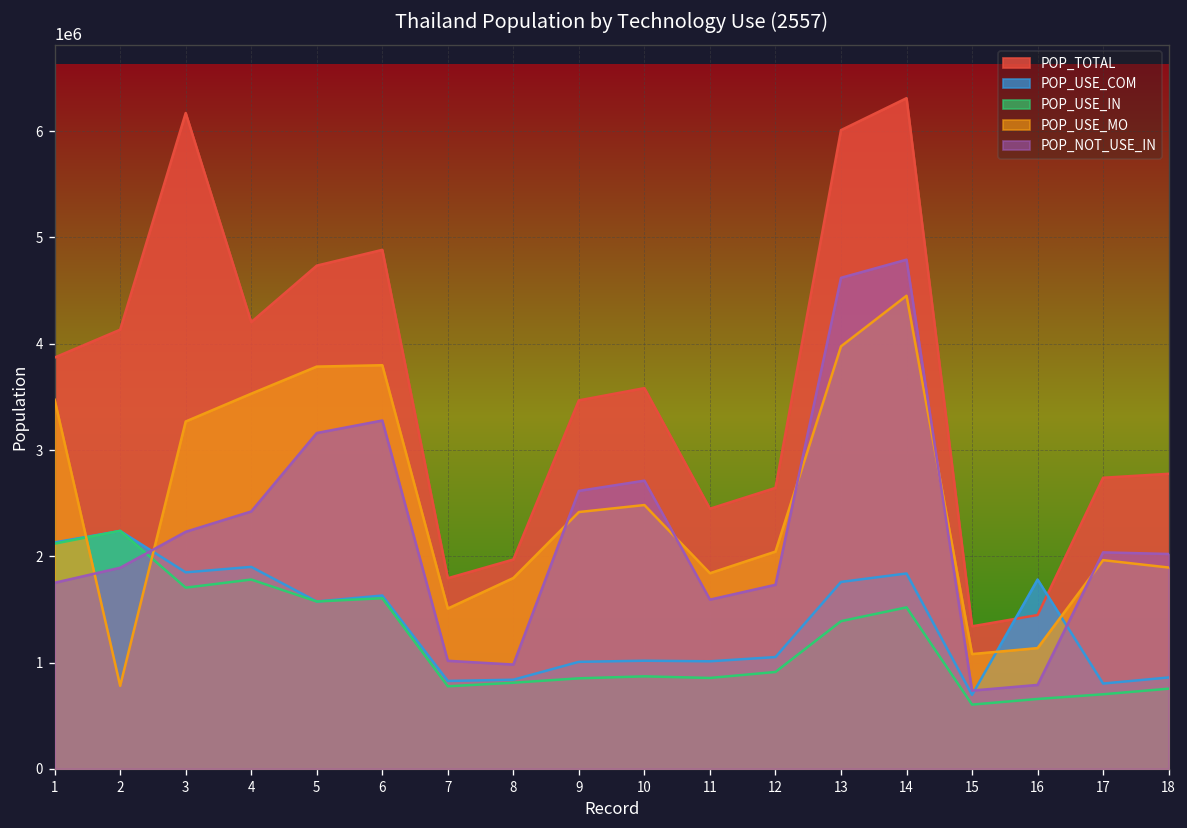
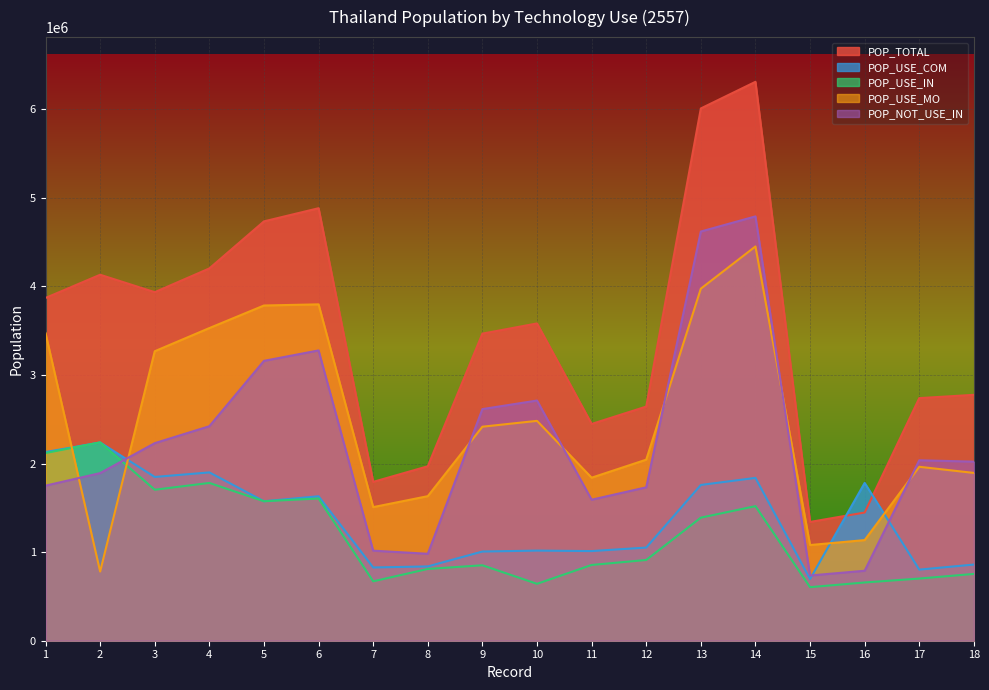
  {
    "POP_TOTAL": {
      "1": 3900000,
      "2": 4100000,
-     "3": 6200000,
+     "3": 3900000,
      "4": 4200000,
      "5": 4700000,
      "6": 4900000,
      "7": 1800000,
      "8": 2000000,
      "9": 3500000,
      "10": 3600000,
      "11": 2400000,
      "12": 2600000,
      "13": 6000000,
      "14": 6300000,
      "15": 1300000,
      "16": 1400000,
      "17": 2700000,
      "18": 2800000
    },
    "POP_USE_COM": {
      "3": 1800000,
      "4": 1900000,
      "7": 800000,
      "9": 1000000,
      "10": 1000000,
      "11": 1000000,
      "12": 1100000,
      "13": 1800000,
      "14": 1800000,
      "15": 700000,
      "16": 1800000,
      "17": 800000,
      "18": 900000
    },
    "POP_USE_IN": {
      "3": 1700000,
      "4": 1800000,
-     "7": 800000,
+     "7": 700000,
      "9": 900000,
-     "10": 900000,
+     "10": 600000,
      "11": 900000,
      "12": 900000,
      "13": 1400000,
      "14": 1500000,
      "15": 600000,
      "16": 700000,
      "17": 700000,
      "18": 800000
    },
    "POP_USE_MO": {
      "1": 3500000,
      "2": 800000,
      "3": 3300000,
      "4": 3500000,
      "5": 3800000,
      "6": 3800000,
      "7": 1500000,
-     "8": 1800000,
+     "8": 1600000,
      "9": 2400000,
      "10": 2500000,
      "11": 1800000,
      "12": 2000000,
      "13": 4000000,
      "14": 4500000,
      "15": 1100000,
      "16": 1100000,
      "17": 2000000,
      "18": 1900000
    },
    "POP_NOT_USE_IN": {
      "1": 1800000,
      "2": 1900000,
      "3": 2200000,
      "4": 2400000,
      "5": 3200000,
      "6": 3300000,
      "7": 1000000,
      "8": 1000000,
      "9": 2600000,
      "10": 2700000,
      "11": 1600000,
      "12": 1700000,
      "13": 4600000,
      "14": 4800000,
      "15": 700000,
      "16": 800000,
      "17": 2000000,
      "18": 2000000
    }
  }
